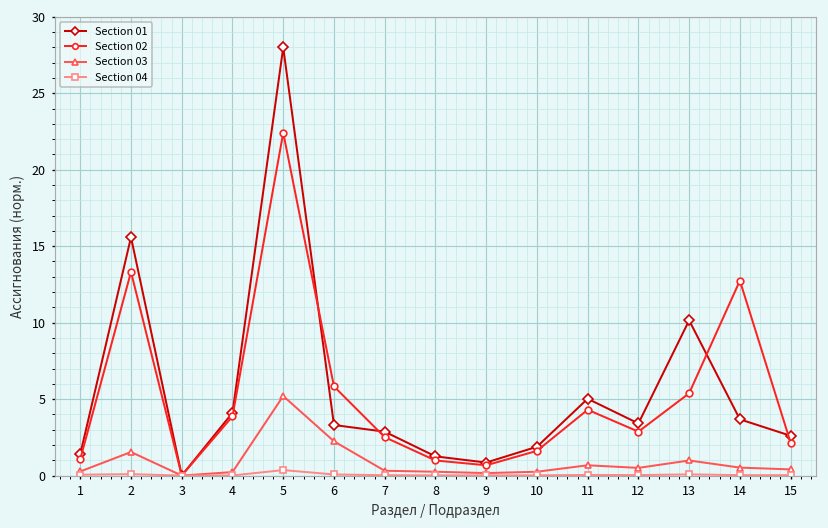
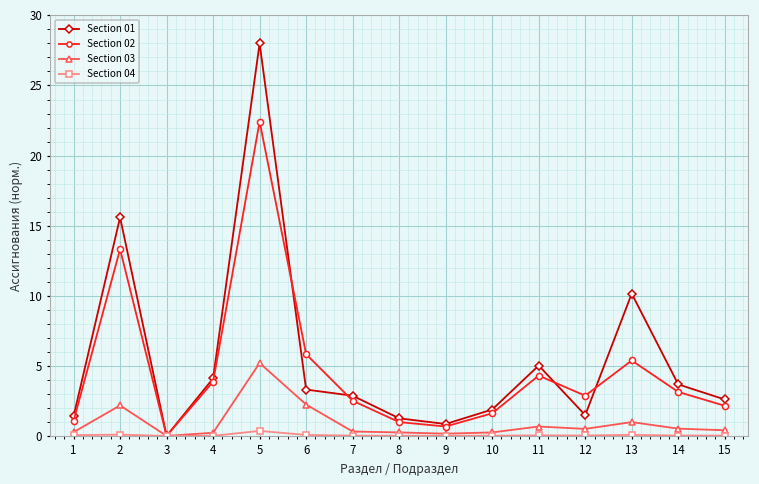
  {
    "Section 01": {
      "1": 1.4,
      "2": 15.6,
      "4": 4.1,
      "5": 28.0,
      "6": 3.3,
      "7": 2.9,
      "8": 1.3,
      "10": 1.9,
      "11": 5.0,
-     "12": 3.4,
+     "12": 1.5,
      "13": 10.1,
      "14": 3.7,
      "15": 2.6
    },
    "Section 02": {
      "1": 1.1,
      "2": 13.3,
      "4": 3.9,
      "5": 22.4,
      "6": 5.8,
      "7": 2.5,
      "8": 1.0,
      "10": 1.6,
      "11": 4.3,
      "12": 2.9,
      "13": 5.4,
-     "14": 12.7,
+     "14": 3.1,
      "15": 2.2
    },
    "Section 03": {
      "1": 0.3,
-     "2": 1.5,
+     "2": 2.2,
      "4": 0.2,
      "5": 5.2,
      "6": 2.2,
      "7": 0.3,
      "8": 0.3,
      "10": 0.3,
      "11": 0.7,
      "12": 0.5,
      "13": 1.0,
      "14": 0.5,
      "15": 0.4
    },
    "Section 04": {
      "1": 0.1,
      "2": 0.1,
      "4": 0.0,
      "5": 0.4,
      "6": 0.1,
      "7": 0.0,
      "8": 0.0,
      "10": 0.0,
      "11": 0.0,
      "12": 0.0,
      "13": 0.1,
      "14": 0.0,
      "15": 0.0
    }
  }
